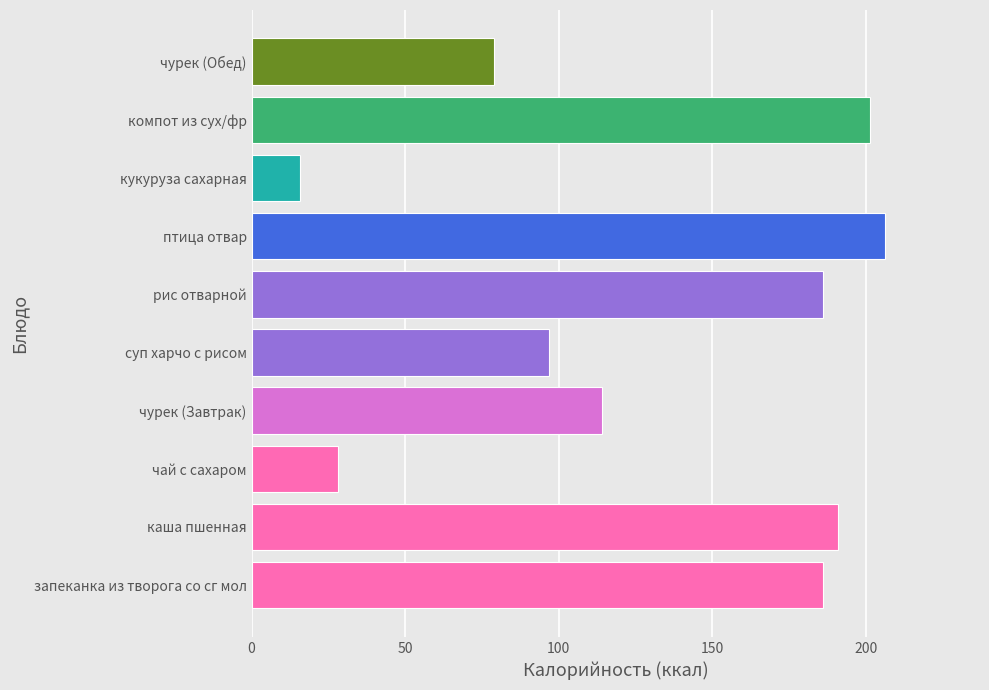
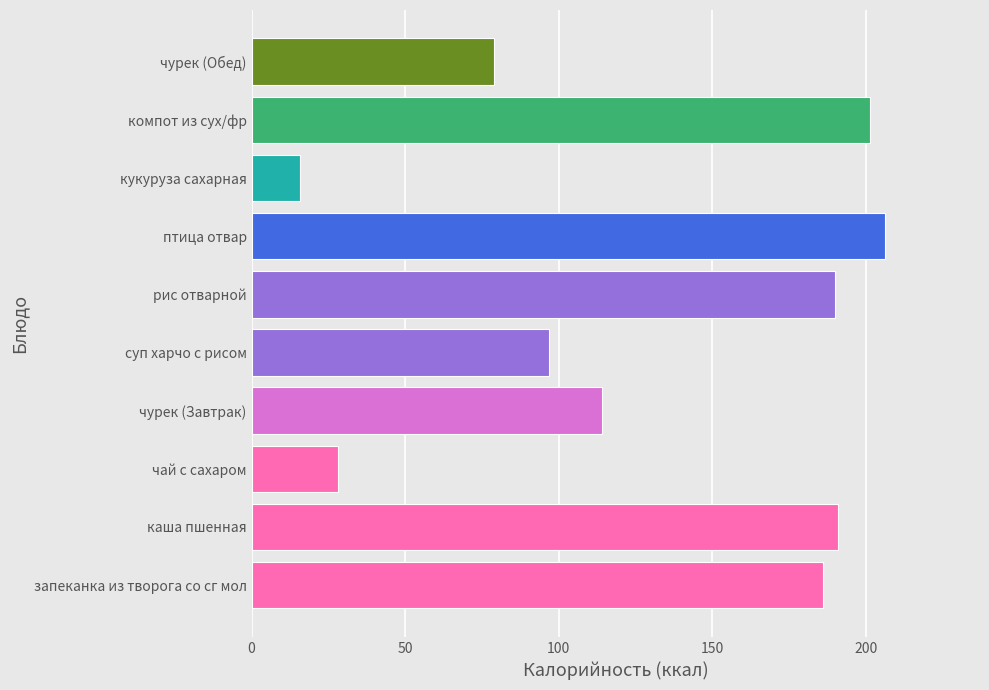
  {
    "чурек (Обед)": 79,
    "компот из сух/фр": 201,
    "кукуруза сахарная": 16,
    "птица отвар": 206,
-   "рис отварной": 186,
+   "рис отварной": 190,
    "суп харчо с рисом": 97,
    "чурек (Завтрак)": 114,
    "чай с сахаром": 28,
    "каша пшенная": 191,
    "запеканка из творога со сг мол": 186
  }
